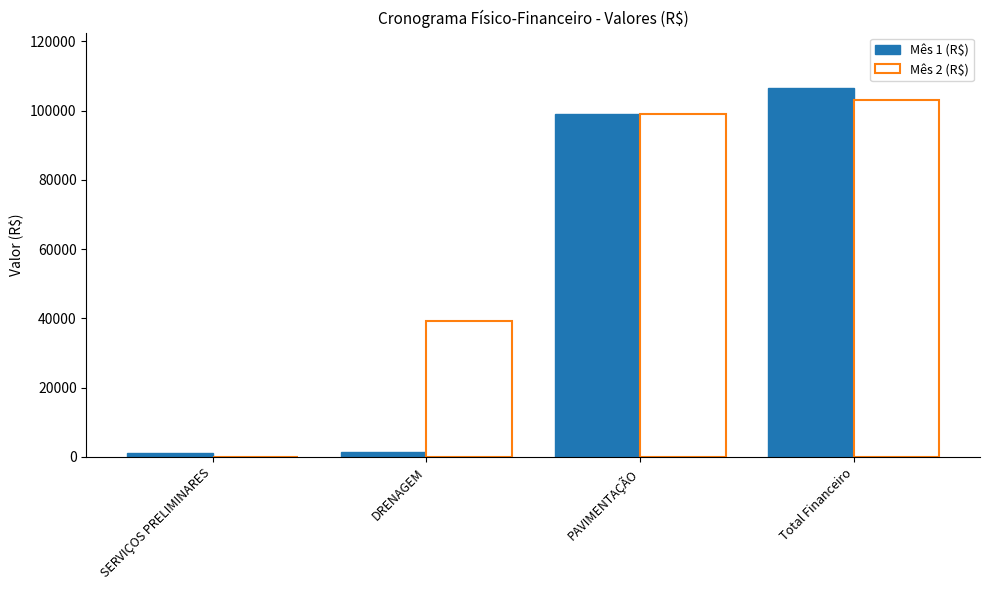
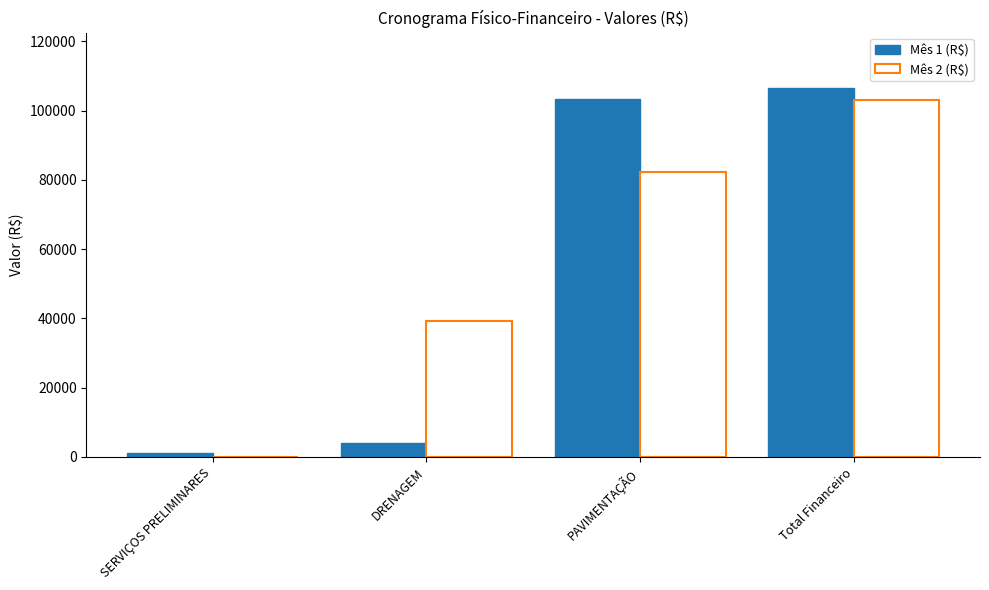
  {
    "Mês 1 (R$)": {
      "SERVIÇOS PRELIMINARES": 1000,
-     "DRENAGEM": 1000,
-     "PAVIMENTAÇÃO": 99000,
+     "DRENAGEM": 4000,
+     "PAVIMENTAÇÃO": 103000,
      "Total Financeiro": 107000
    },
    "Mês 2 (R$)": {
      "SERVIÇOS PRELIMINARES": 0,
      "DRENAGEM": 39000,
-     "PAVIMENTAÇÃO": 99000,
+     "PAVIMENTAÇÃO": 82000,
      "Total Financeiro": 103000
    }
  }
